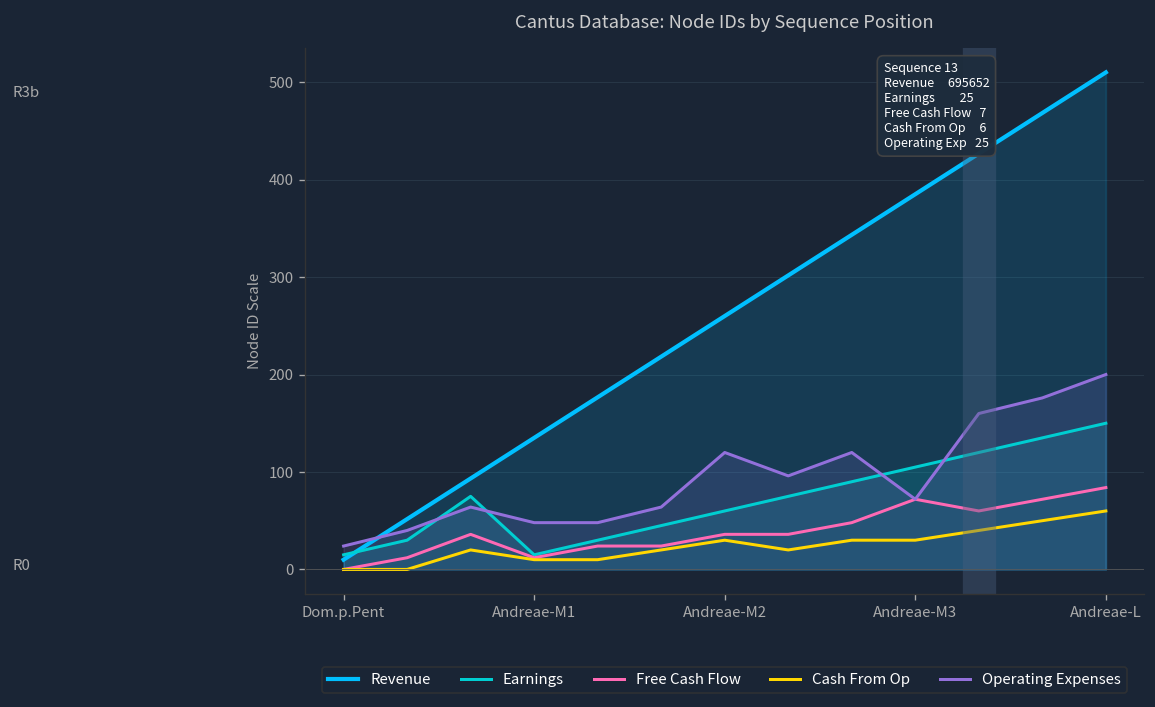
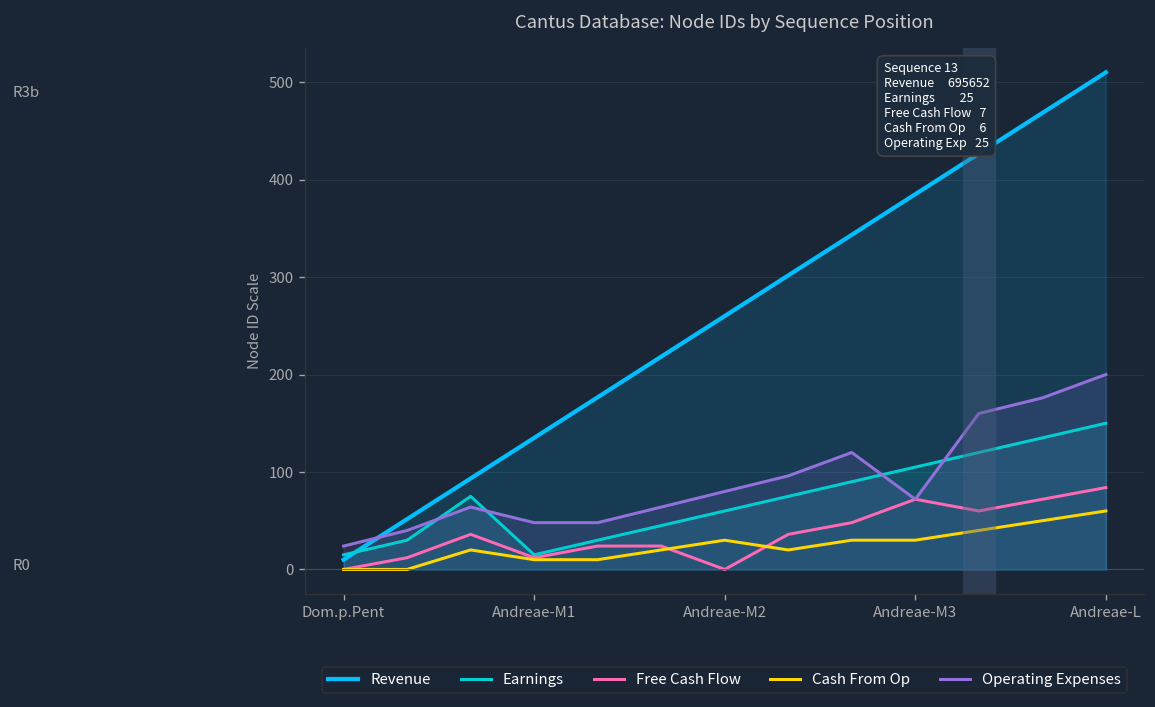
  {
    "Free Cash Flow": {
-     "Andreae-M2": 40,
+     "Andreae-M2": 0,
      "Andreae-L": 80
    },
    "Cash From Op": {
      "Andreae-M2": 30,
      "Andreae-M3": 30,
      "Andreae-L": 60
    },
    "Operating Expenses": {
      "Dom.p.Pent": 20,
      "Andreae-M1": 50,
-     "Andreae-M2": 120,
+     "Andreae-M2": 80,
      "Andreae-L": 200
    }
  }
